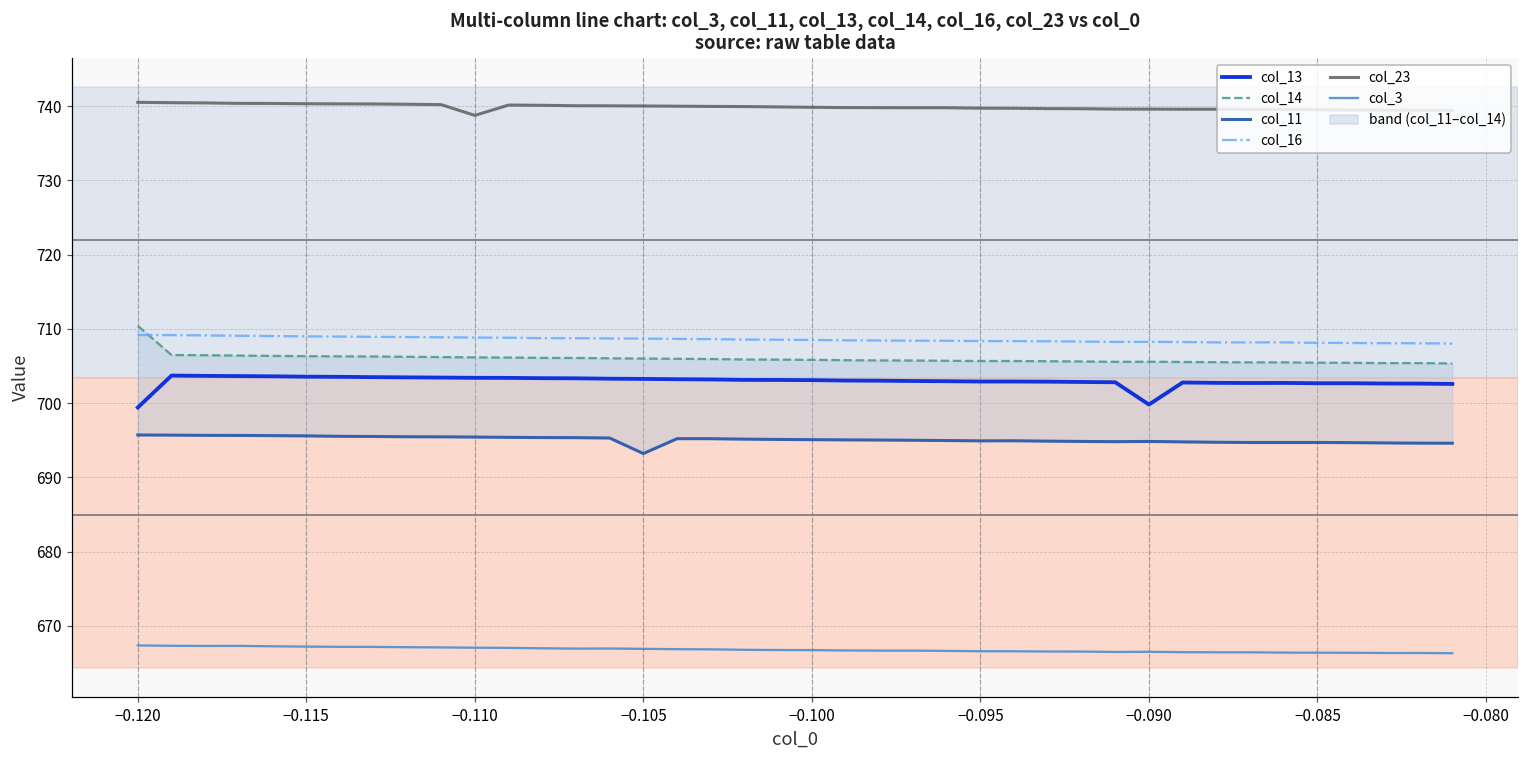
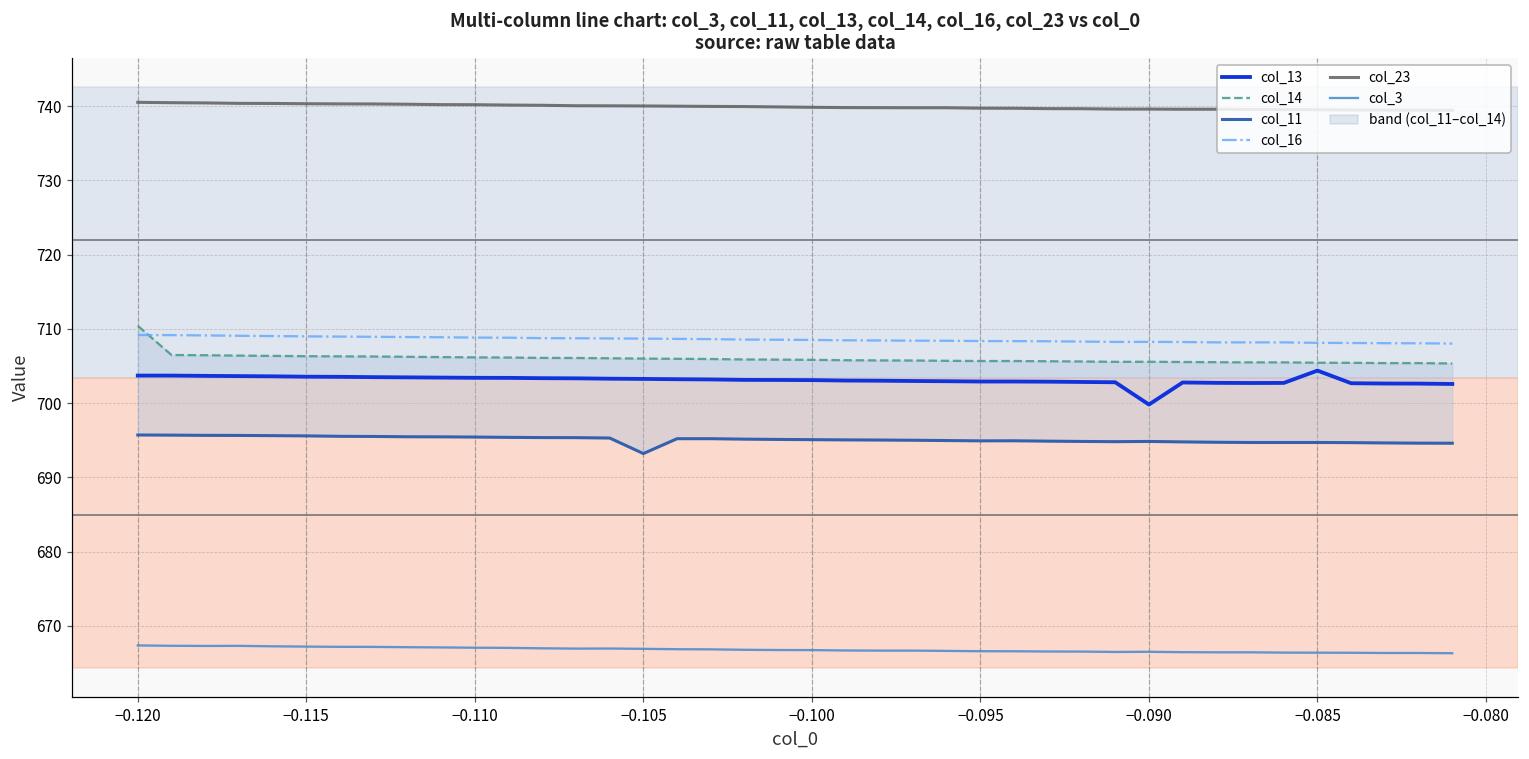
  {
    "col_13": {
-     "−0.120": 699,
+     "−0.120": 704,
      "−0.115": 704,
      "−0.110": 703,
      "−0.105": 703,
      "−0.100": 703,
      "−0.095": 703,
      "−0.090": 700,
-     "−0.085": 703
+     "−0.085": 704
    },
    "band (col_11–col_14)": {
      "−0.120": 710,
      "−0.115": 706,
      "−0.110": 706,
      "−0.105": 706,
      "−0.100": 706,
      "−0.095": 706,
      "−0.090": 706,
      "−0.085": 705
    },
    "col_11": {
      "−0.120": 696,
      "−0.115": 696,
      "−0.110": 695,
      "−0.105": 693,
      "−0.100": 695,
      "−0.095": 695,
      "−0.090": 695,
      "−0.085": 695
    },
    "col_16": {
      "−0.120": 709,
      "−0.115": 709,
      "−0.110": 709,
      "−0.105": 709,
      "−0.100": 709,
      "−0.095": 708,
      "−0.090": 708,
      "−0.085": 708
    },
    "col_23": {
      "−0.120": 741,
      "−0.115": 740,
-     "−0.110": 739,
+     "−0.110": 740,
      "−0.105": 740,
      "−0.100": 740,
      "−0.095": 740,
      "−0.090": 740
    },
    "col_3": {
      "−0.120": 667,
      "−0.115": 667,
      "−0.110": 667,
      "−0.105": 667,
      "−0.100": 667,
      "−0.095": 667,
      "−0.090": 667,
      "−0.085": 666
    }
  }
